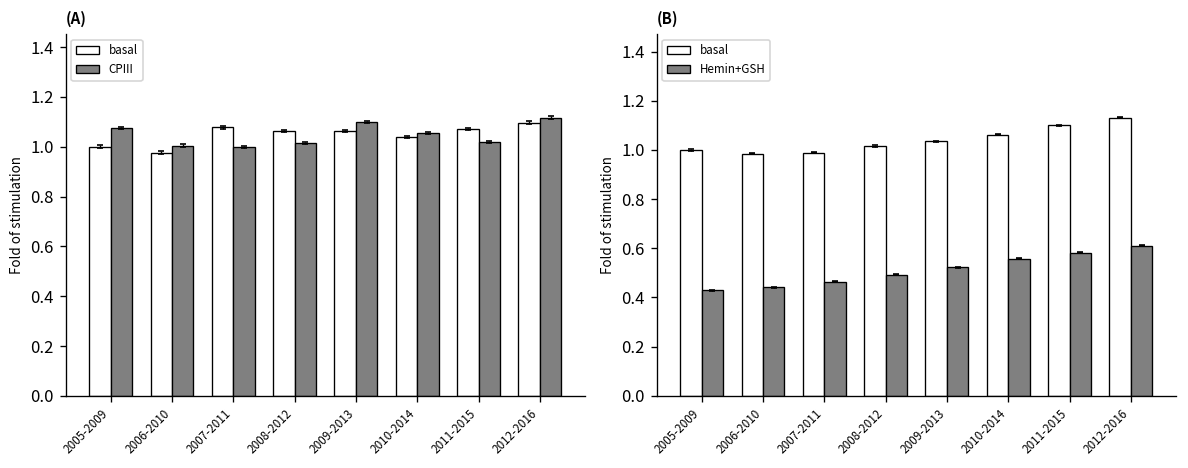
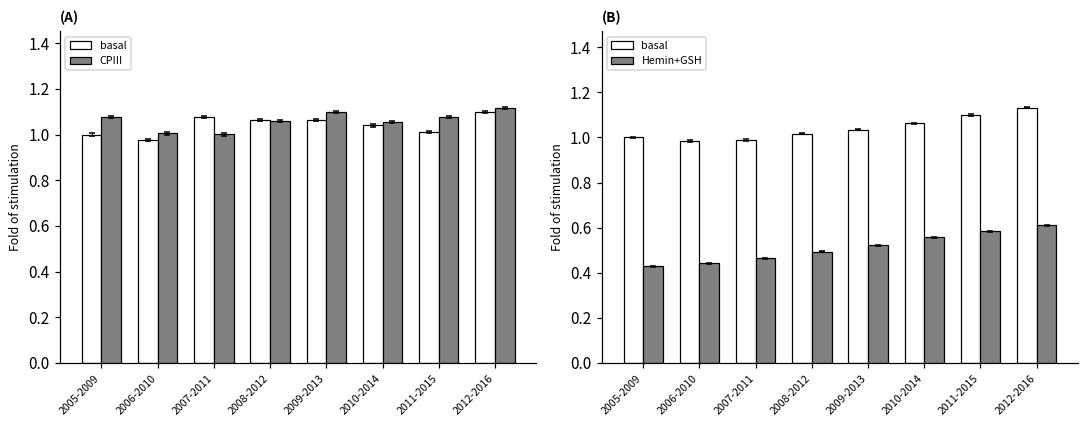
  {
    "(A)": {
      "basal": {
        "2005-2009": 1.00,
        "2006-2010": 0.98,
        "2007-2011": 1.08,
        "2008-2012": 1.06,
        "2009-2013": 1.06,
        "2010-2014": 1.04,
-       "2011-2015": 1.07,
+       "2011-2015": 1.01,
        "2012-2016": 1.10
      },
      "CPIII": {
        "2005-2009": 1.07,
        "2006-2010": 1.00,
        "2007-2011": 1.00,
-       "2008-2012": 1.02,
+       "2008-2012": 1.06,
        "2009-2013": 1.10,
        "2010-2014": 1.06,
-       "2011-2015": 1.02,
+       "2011-2015": 1.08,
        "2012-2016": 1.12
      }
    },
    "(B)": {
      "basal": {
        "2005-2009": 1.00,
        "2006-2010": 0.98,
        "2007-2011": 0.99,
        "2008-2012": 1.02,
        "2009-2013": 1.03,
        "2010-2014": 1.06,
        "2011-2015": 1.10,
        "2012-2016": 1.13
      },
      "Hemin+GSH": {
        "2005-2009": 0.43,
        "2006-2010": 0.44,
        "2007-2011": 0.46,
        "2008-2012": 0.49,
        "2009-2013": 0.52,
        "2010-2014": 0.56,
        "2011-2015": 0.58,
        "2012-2016": 0.61
      }
    }
  }
